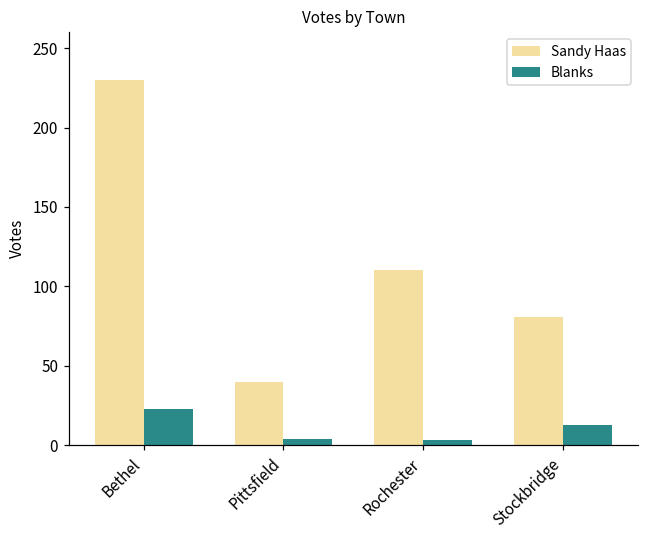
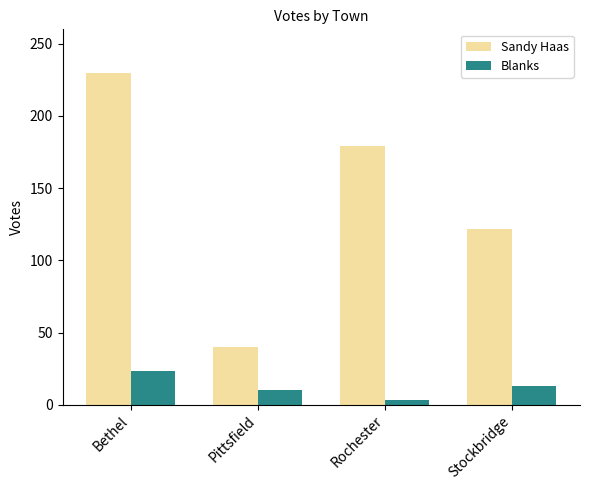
  {
    "Sandy Haas": {
      "Bethel": 230,
      "Pittsfield": 40,
-     "Rochester": 110,
-     "Stockbridge": 81
+     "Rochester": 179,
+     "Stockbridge": 122
    },
    "Blanks": {
      "Bethel": 23,
-     "Pittsfield": 4,
+     "Pittsfield": 10,
      "Rochester": 3,
      "Stockbridge": 13
    }
  }
